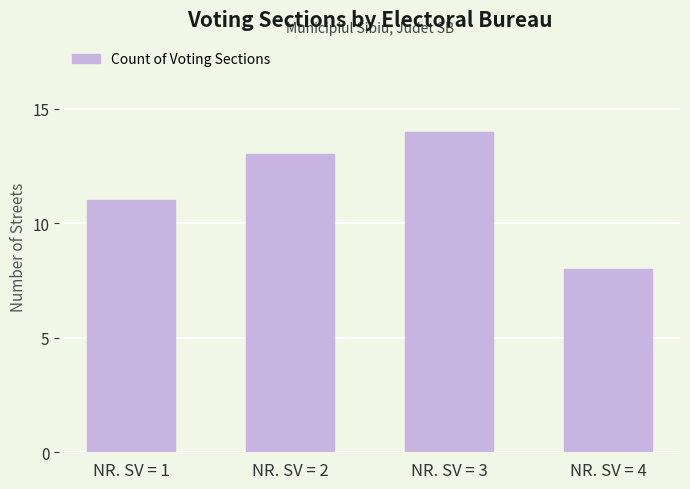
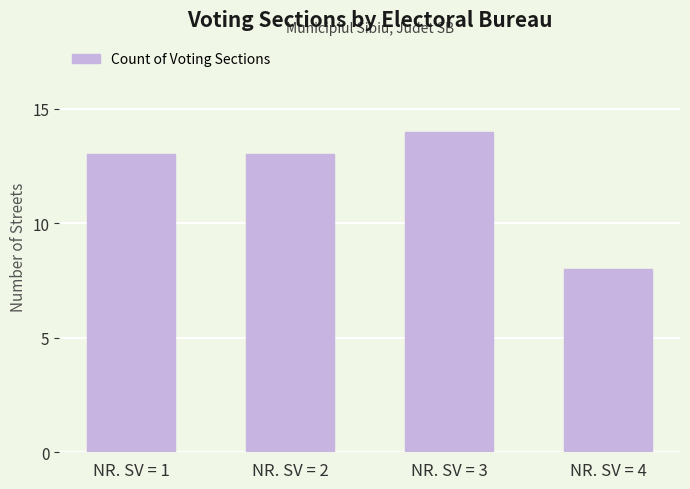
  {
-   "NR. SV = 1": 11,
+   "NR. SV = 1": 13,
    "NR. SV = 2": 13,
    "NR. SV = 3": 14,
    "NR. SV = 4": 8
  }
